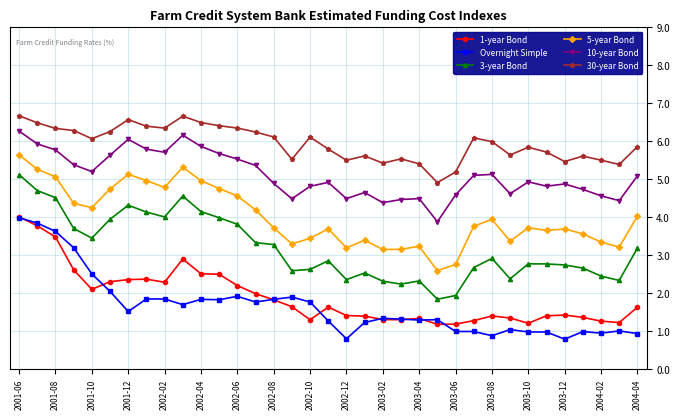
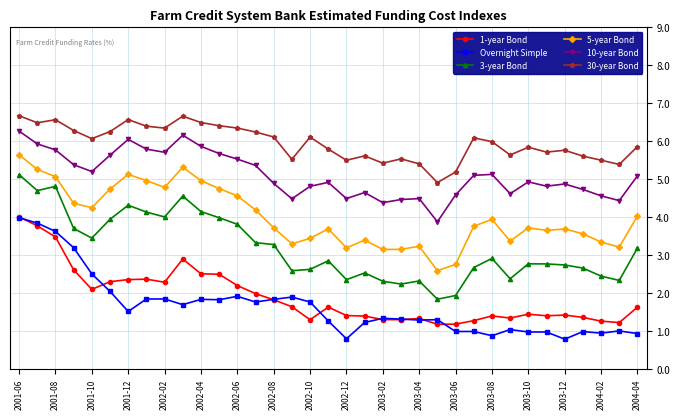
  {
    "1-year Bond": {
      "2001-08": 3.5,
      "2001-10": 2.1,
      "2001-12": 2.4,
      "2002-02": 2.3,
      "2002-04": 2.5,
      "2002-06": 2.2,
      "2002-10": 1.3,
      "2002-12": 1.4,
      "2003-06": 1.2,
      "2003-08": 1.4,
-     "2003-10": 1.2,
+     "2003-10": 1.4,
      "2003-12": 1.4,
      "2004-02": 1.3,
      "2004-04": 1.6
    },
    "Overnight Simple": {
      "2001-08": 3.6,
      "2001-10": 2.5,
      "2001-12": 1.5,
      "2002-02": 1.8,
      "2002-04": 1.8,
      "2002-06": 1.9,
      "2002-10": 1.8,
      "2002-12": 0.8,
      "2003-06": 1.0,
      "2003-08": 0.9,
      "2003-10": 1.0,
      "2003-12": 0.8,
      "2004-02": 0.9,
      "2004-04": 0.9
    },
    "3-year Bond": {
      "2001-06": 5.1,
-     "2001-08": 4.5,
+     "2001-08": 4.8,
      "2001-10": 3.4,
      "2001-12": 4.3,
      "2002-02": 4.0,
      "2002-04": 4.1,
      "2002-06": 3.8,
      "2002-08": 3.3,
      "2002-10": 2.6,
      "2002-12": 2.3,
      "2003-02": 2.3,
      "2003-04": 2.3,
      "2003-06": 1.9,
      "2003-08": 2.9,
      "2003-10": 2.8,
      "2003-12": 2.7,
      "2004-02": 2.4,
      "2004-04": 3.2
    },
    "5-year Bond": {
      "2001-06": 5.6,
      "2001-08": 5.1,
      "2001-10": 4.2,
      "2001-12": 5.1,
      "2002-02": 4.8,
      "2002-04": 5.0,
      "2002-06": 4.6,
      "2002-08": 3.7,
      "2002-10": 3.4,
      "2002-12": 3.2,
      "2003-02": 3.1,
      "2003-04": 3.2,
      "2003-06": 2.8,
      "2003-08": 3.9,
      "2003-10": 3.7,
      "2003-12": 3.7,
      "2004-02": 3.3,
      "2004-04": 4.0
    },
    "10-year Bond": {
      "2001-06": 6.3,
      "2001-08": 5.8,
      "2001-10": 5.2,
      "2001-12": 6.0,
      "2002-02": 5.7,
      "2002-04": 5.9,
      "2002-06": 5.5,
      "2002-08": 4.9,
      "2002-10": 4.8,
      "2002-12": 4.5,
      "2003-02": 4.4,
      "2003-04": 4.5,
      "2003-06": 4.6,
      "2003-08": 5.1,
      "2003-10": 4.9,
      "2003-12": 4.9,
      "2004-02": 4.6,
      "2004-04": 5.1
    },
    "30-year Bond": {
      "2001-06": 6.7,
-     "2001-08": 6.3,
+     "2001-08": 6.6,
      "2001-10": 6.1,
      "2001-12": 6.6,
      "2002-02": 6.3,
      "2002-04": 6.5,
      "2002-06": 6.3,
      "2002-08": 6.1,
      "2002-10": 6.1,
      "2002-12": 5.5,
      "2003-02": 5.4,
      "2003-04": 5.4,
      "2003-06": 5.2,
      "2003-08": 6.0,
      "2003-10": 5.8,
-     "2003-12": 5.5,
+     "2003-12": 5.8,
      "2004-02": 5.5,
      "2004-04": 5.9
    }
  }
